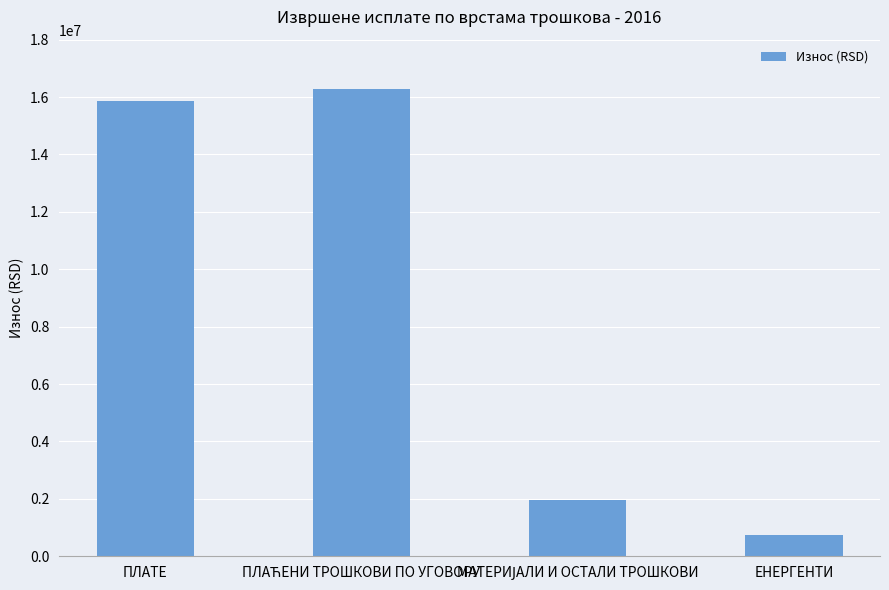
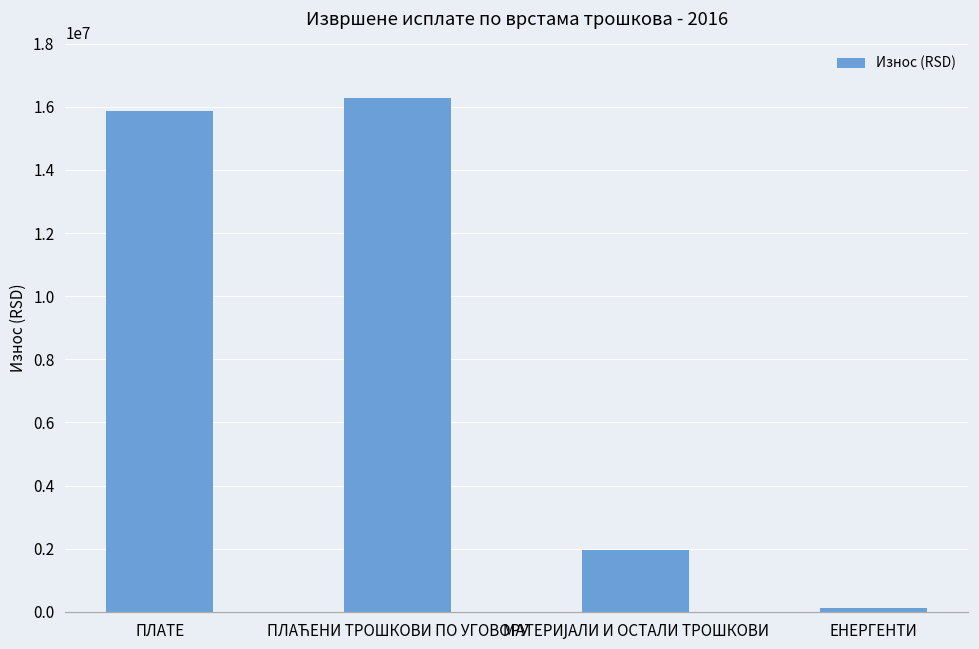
  {
    "ПЛАТЕ": 15900000,
    "ПЛАЋЕНИ ТРОШКОВИ ПО УГОВОРУ": 16300000,
    "МАТЕРИЈАЛИ И ОСТАЛИ ТРОШКОВИ": 1900000,
-   "ЕНЕРГЕНТИ": 800000
+   "ЕНЕРГЕНТИ": 100000
  }
